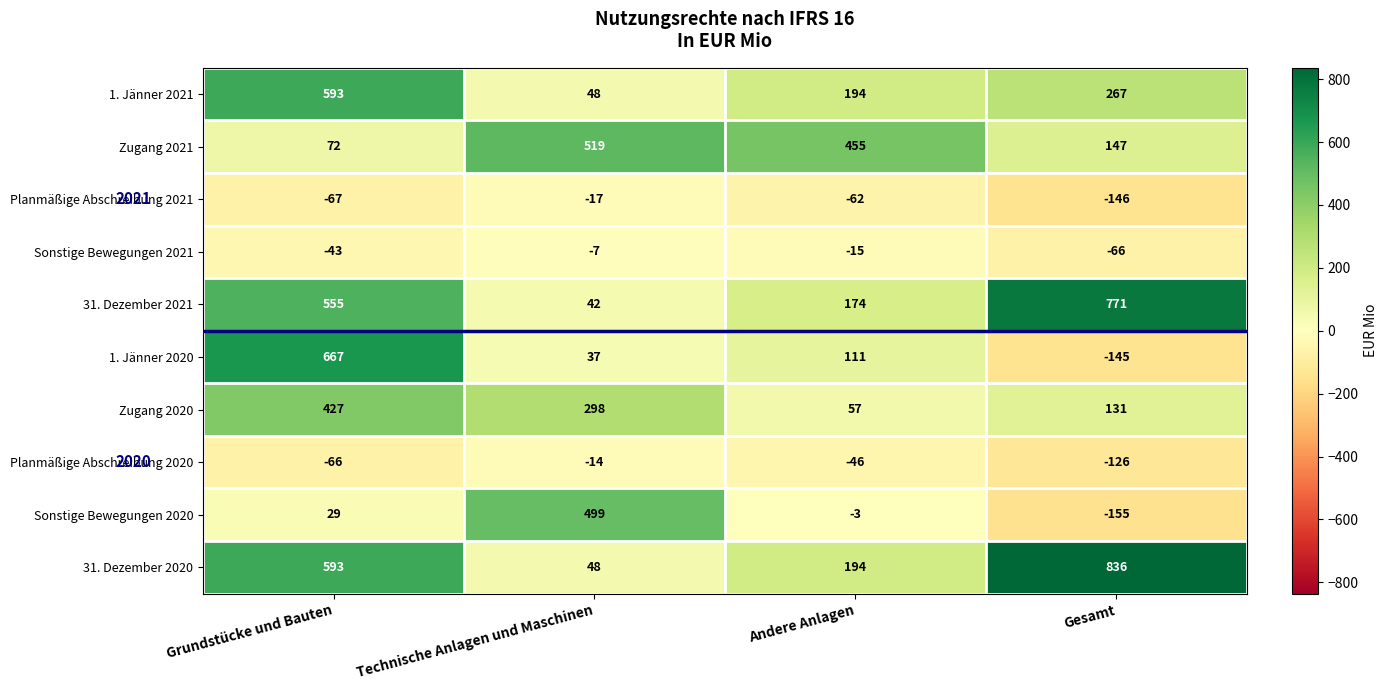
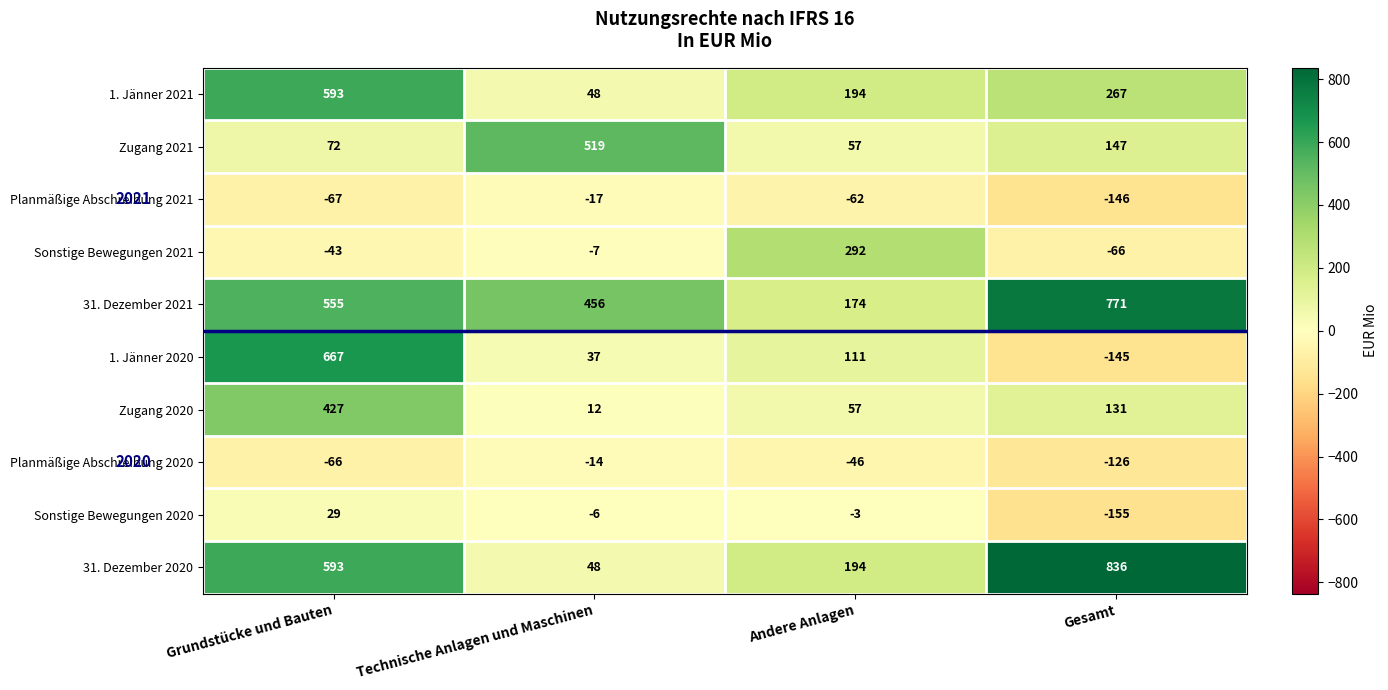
  {
    "1. Jänner 2021": {
      "Grundstücke und Bauten": 593,
      "Technische Anlagen und Maschinen": 48,
      "Andere Anlagen": 194,
      "Gesamt": 267
    },
    "Zugang 2021": {
      "Grundstücke und Bauten": 72,
      "Technische Anlagen und Maschinen": 519,
-     "Andere Anlagen": 455,
+     "Andere Anlagen": 57,
      "Gesamt": 147
    },
    "Planmäßige Abschreibung 2021": {
      "Grundstücke und Bauten": -67,
      "Technische Anlagen und Maschinen": -17,
      "Andere Anlagen": -62,
      "Gesamt": -146
    },
    "Sonstige Bewegungen 2021": {
      "Grundstücke und Bauten": -43,
      "Technische Anlagen und Maschinen": -7,
-     "Andere Anlagen": -15,
+     "Andere Anlagen": 292,
      "Gesamt": -66
    },
    "31. Dezember 2021": {
      "Grundstücke und Bauten": 555,
-     "Technische Anlagen und Maschinen": 42,
+     "Technische Anlagen und Maschinen": 456,
      "Andere Anlagen": 174,
      "Gesamt": 771
    },
    "1. Jänner 2020": {
      "Grundstücke und Bauten": 667,
      "Technische Anlagen und Maschinen": 37,
      "Andere Anlagen": 111,
      "Gesamt": -145
    },
    "Zugang 2020": {
      "Grundstücke und Bauten": 427,
-     "Technische Anlagen und Maschinen": 298,
+     "Technische Anlagen und Maschinen": 12,
      "Andere Anlagen": 57,
      "Gesamt": 131
    },
    "Planmäßige Abschreibung 2020": {
      "Grundstücke und Bauten": -66,
      "Technische Anlagen und Maschinen": -14,
      "Andere Anlagen": -46,
      "Gesamt": -126
    },
    "Sonstige Bewegungen 2020": {
      "Grundstücke und Bauten": 29,
-     "Technische Anlagen und Maschinen": 499,
+     "Technische Anlagen und Maschinen": -6,
      "Andere Anlagen": -3,
      "Gesamt": -155
    },
    "31. Dezember 2020": {
      "Grundstücke und Bauten": 593,
      "Technische Anlagen und Maschinen": 48,
      "Andere Anlagen": 194,
      "Gesamt": 836
    }
  }
